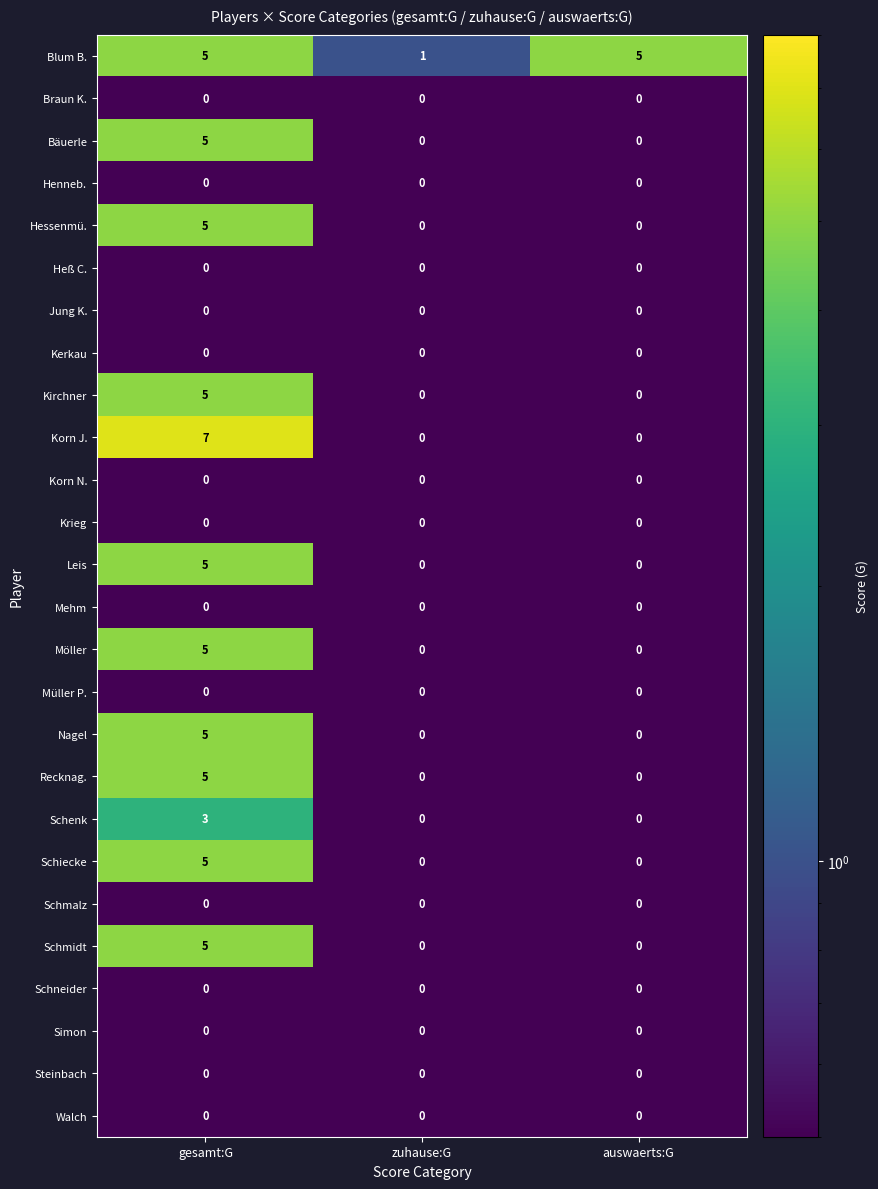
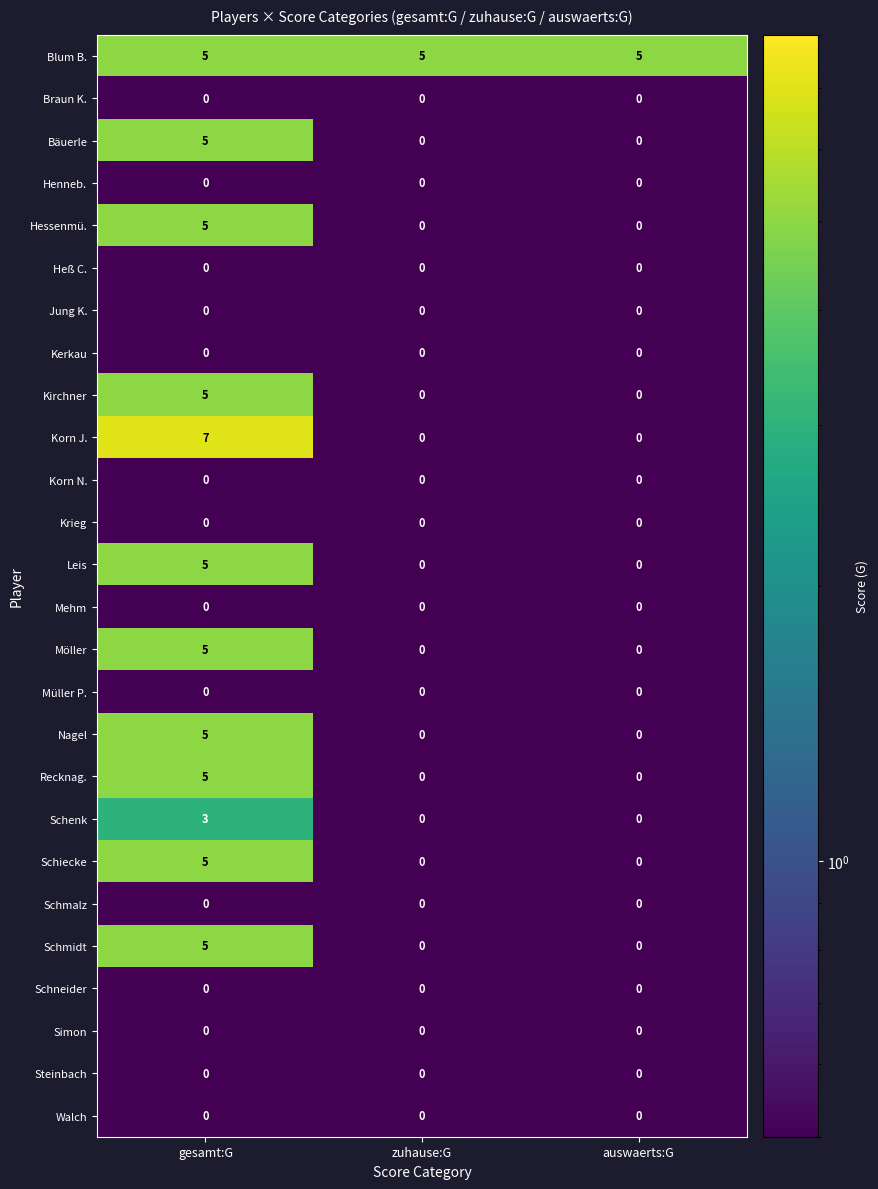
  {
    "Blum B.": {
      "gesamt:G": 5,
-     "zuhause:G": 1,
+     "zuhause:G": 5,
      "auswaerts:G": 5
    },
    "Braun K.": {
      "gesamt:G": 0,
      "zuhause:G": 0,
      "auswaerts:G": 0
    },
    "Bäuerle": {
      "gesamt:G": 5,
      "zuhause:G": 0,
      "auswaerts:G": 0
    },
    "Henneb.": {
      "gesamt:G": 0,
      "zuhause:G": 0,
      "auswaerts:G": 0
    },
    "Hessenmü.": {
      "gesamt:G": 5,
      "zuhause:G": 0,
      "auswaerts:G": 0
    },
    "Heß C.": {
      "gesamt:G": 0,
      "zuhause:G": 0,
      "auswaerts:G": 0
    },
    "Jung K.": {
      "gesamt:G": 0,
      "zuhause:G": 0,
      "auswaerts:G": 0
    },
    "Kerkau": {
      "gesamt:G": 0,
      "zuhause:G": 0,
      "auswaerts:G": 0
    },
    "Kirchner": {
      "gesamt:G": 5,
      "zuhause:G": 0,
      "auswaerts:G": 0
    },
    "Korn J.": {
      "gesamt:G": 7,
      "zuhause:G": 0,
      "auswaerts:G": 0
    },
    "Korn N.": {
      "gesamt:G": 0,
      "zuhause:G": 0,
      "auswaerts:G": 0
    },
    "Krieg": {
      "gesamt:G": 0,
      "zuhause:G": 0,
      "auswaerts:G": 0
    },
    "Leis": {
      "gesamt:G": 5,
      "zuhause:G": 0,
      "auswaerts:G": 0
    },
    "Mehm": {
      "gesamt:G": 0,
      "zuhause:G": 0,
      "auswaerts:G": 0
    },
    "Möller": {
      "gesamt:G": 5,
      "zuhause:G": 0,
      "auswaerts:G": 0
    },
    "Müller P.": {
      "gesamt:G": 0,
      "zuhause:G": 0,
      "auswaerts:G": 0
    },
    "Nagel": {
      "gesamt:G": 5,
      "zuhause:G": 0,
      "auswaerts:G": 0
    },
    "Recknag.": {
      "gesamt:G": 5,
      "zuhause:G": 0,
      "auswaerts:G": 0
    },
    "Schenk": {
      "gesamt:G": 3,
      "zuhause:G": 0,
      "auswaerts:G": 0
    },
    "Schiecke": {
      "gesamt:G": 5,
      "zuhause:G": 0,
      "auswaerts:G": 0
    },
    "Schmalz": {
      "gesamt:G": 0,
      "zuhause:G": 0,
      "auswaerts:G": 0
    },
    "Schmidt": {
      "gesamt:G": 5,
      "zuhause:G": 0,
      "auswaerts:G": 0
    },
    "Schneider": {
      "gesamt:G": 0,
      "zuhause:G": 0,
      "auswaerts:G": 0
    },
    "Simon": {
      "gesamt:G": 0,
      "zuhause:G": 0,
      "auswaerts:G": 0
    },
    "Steinbach": {
      "gesamt:G": 0,
      "zuhause:G": 0,
      "auswaerts:G": 0
    },
    "Walch": {
      "gesamt:G": 0,
      "zuhause:G": 0,
      "auswaerts:G": 0
    }
  }
